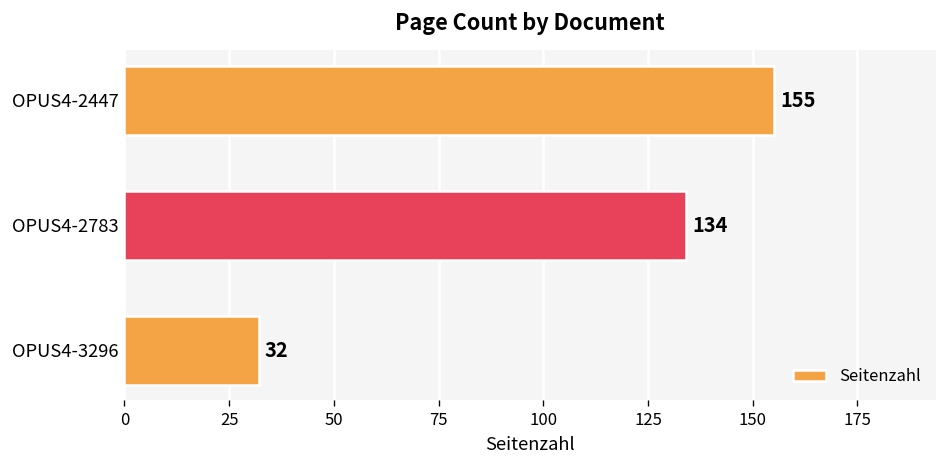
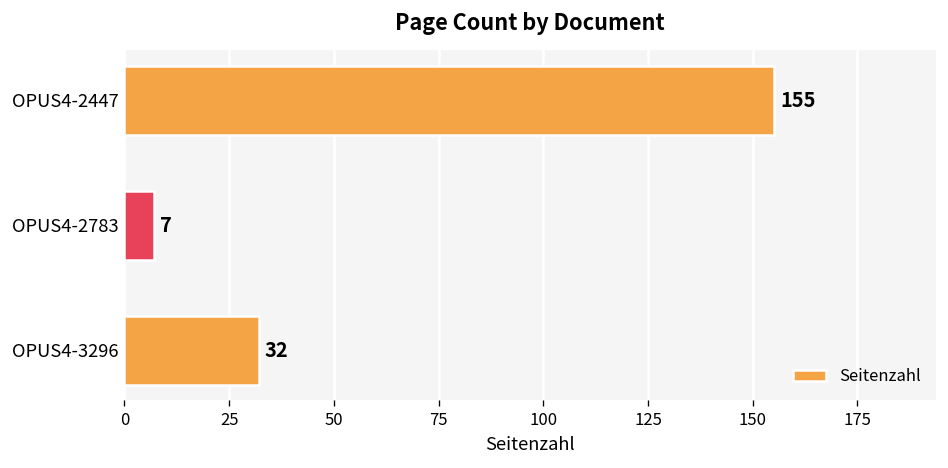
  {
    "OPUS4-2447": 155,
-   "OPUS4-2783": 134,
+   "OPUS4-2783": 7,
    "OPUS4-3296": 32
  }
